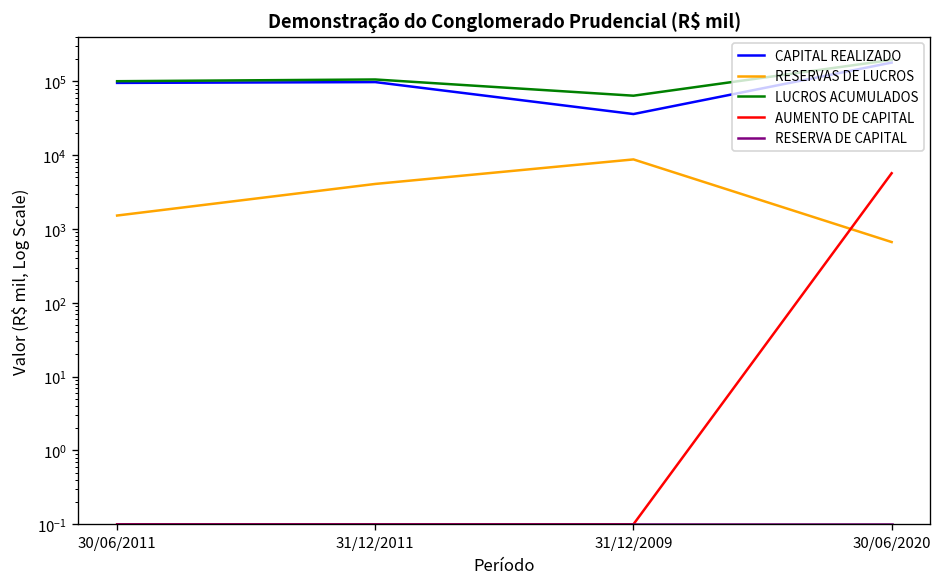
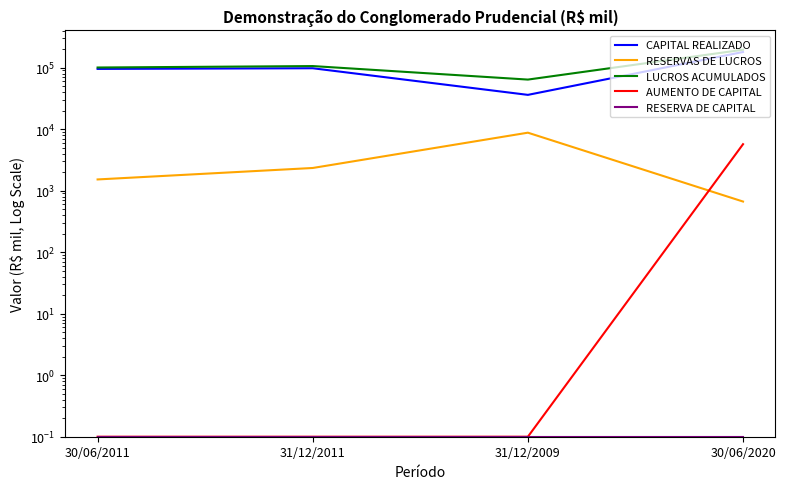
  {
    "CAPITAL REALIZADO": {
      "31/12/2009": 40000
    },
    "RESERVAS DE LUCROS": {
      "30/06/2011": 1500,
-     "31/12/2011": 4000,
+     "31/12/2011": 2300,
      "31/12/2009": 9000,
      "30/06/2020": 700
    },
    "LUCROS ACUMULADOS": {
      "31/12/2009": 60000
    },
    "AUMENTO DE CAPITAL": {
      "30/06/2020": 6000
    },
    "RESERVA DE CAPITAL": {
      "30/06/2020": 0.10
    }
  }
